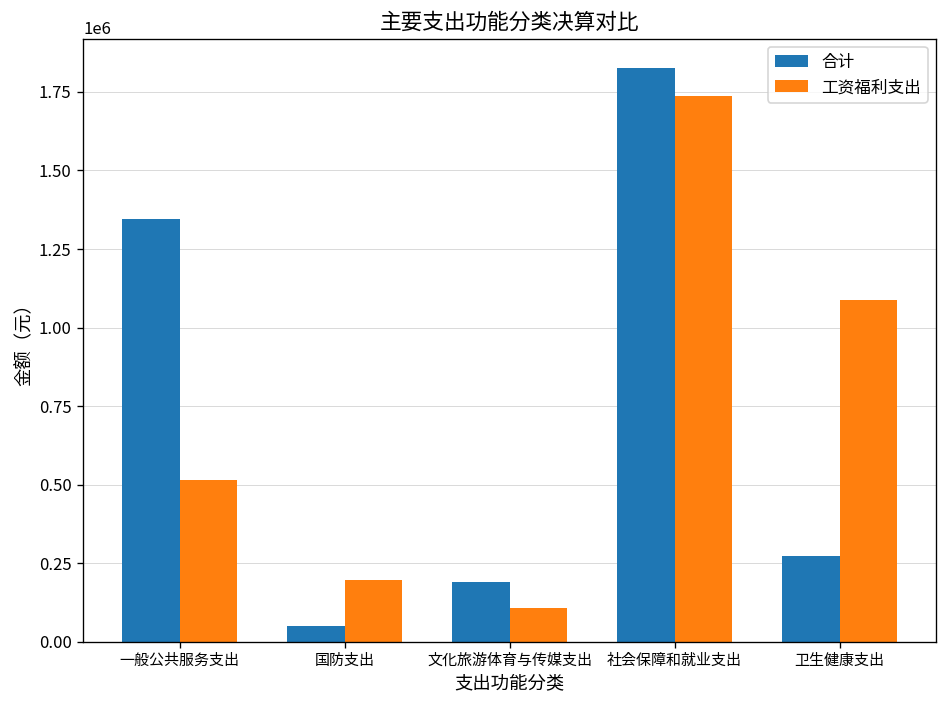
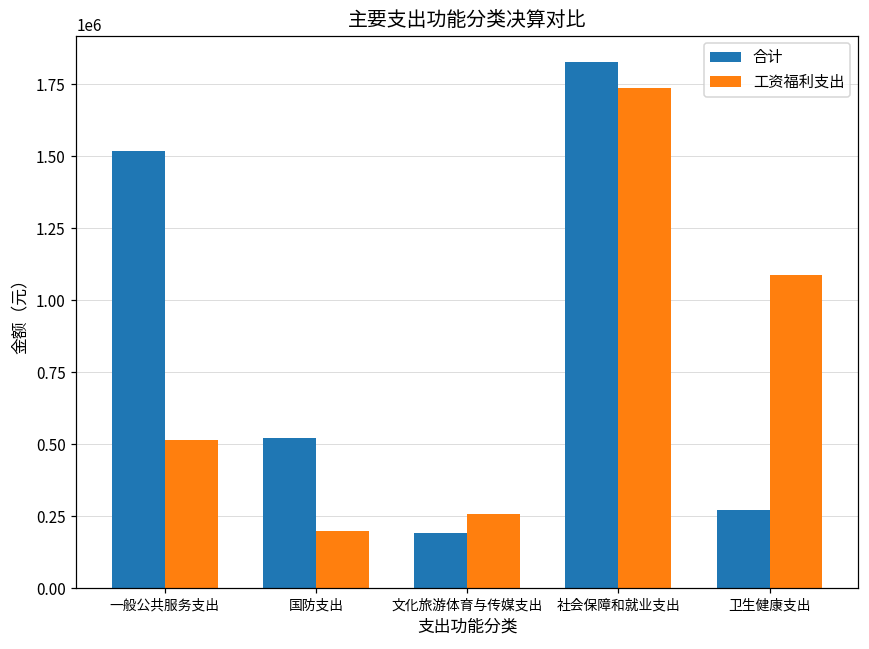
  {
    "合计": {
-     "一般公共服务支出": 1350000,
-     "国防支出": 50000,
+     "一般公共服务支出": 1520000,
+     "国防支出": 520000,
      "文化旅游体育与传媒支出": 190000,
      "社会保障和就业支出": 1830000,
      "卫生健康支出": 270000
    },
    "工资福利支出": {
      "一般公共服务支出": 510000,
      "国防支出": 200000,
-     "文化旅游体育与传媒支出": 110000,
+     "文化旅游体育与传媒支出": 260000,
      "社会保障和就业支出": 1740000,
      "卫生健康支出": 1090000
    }
  }
